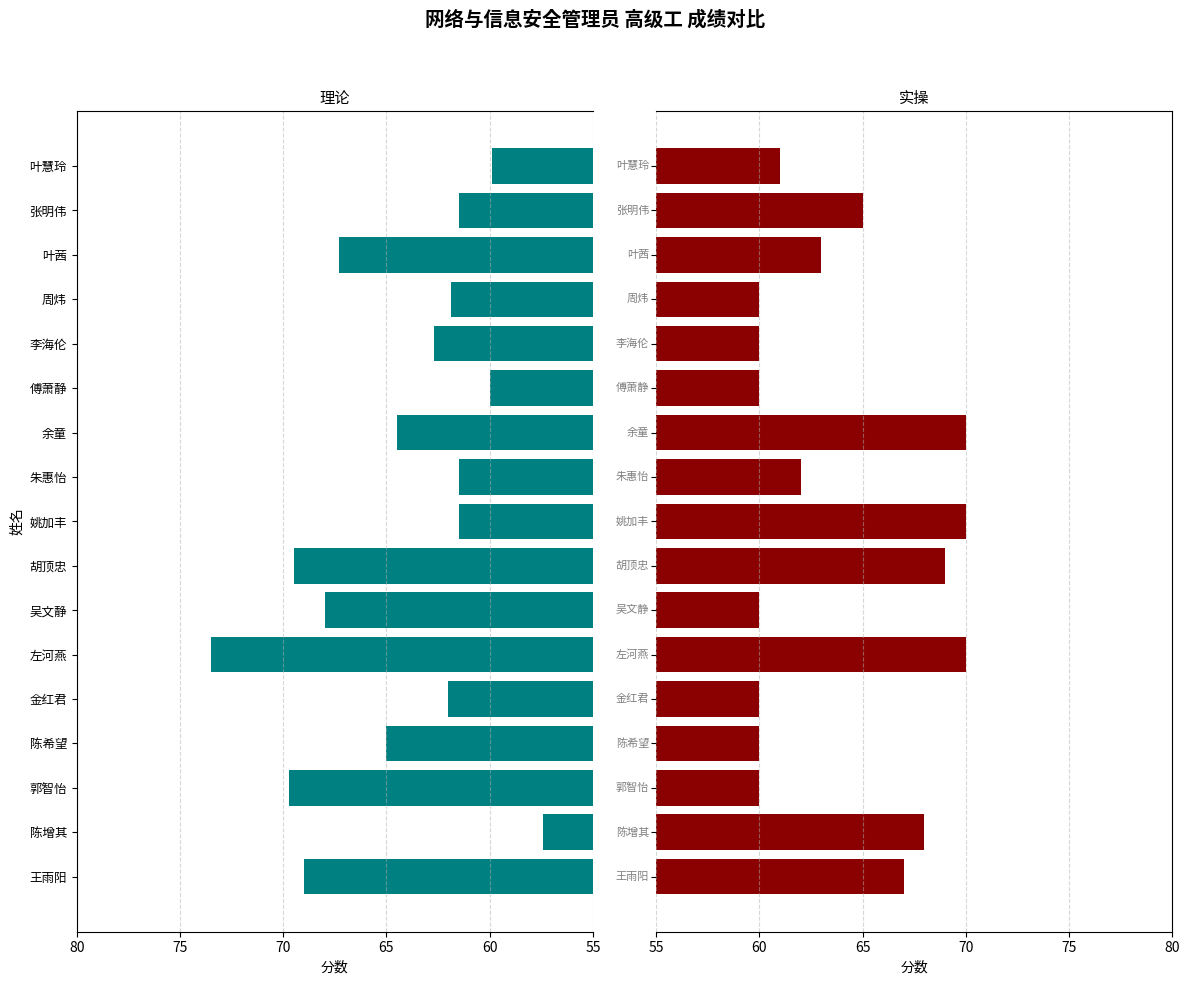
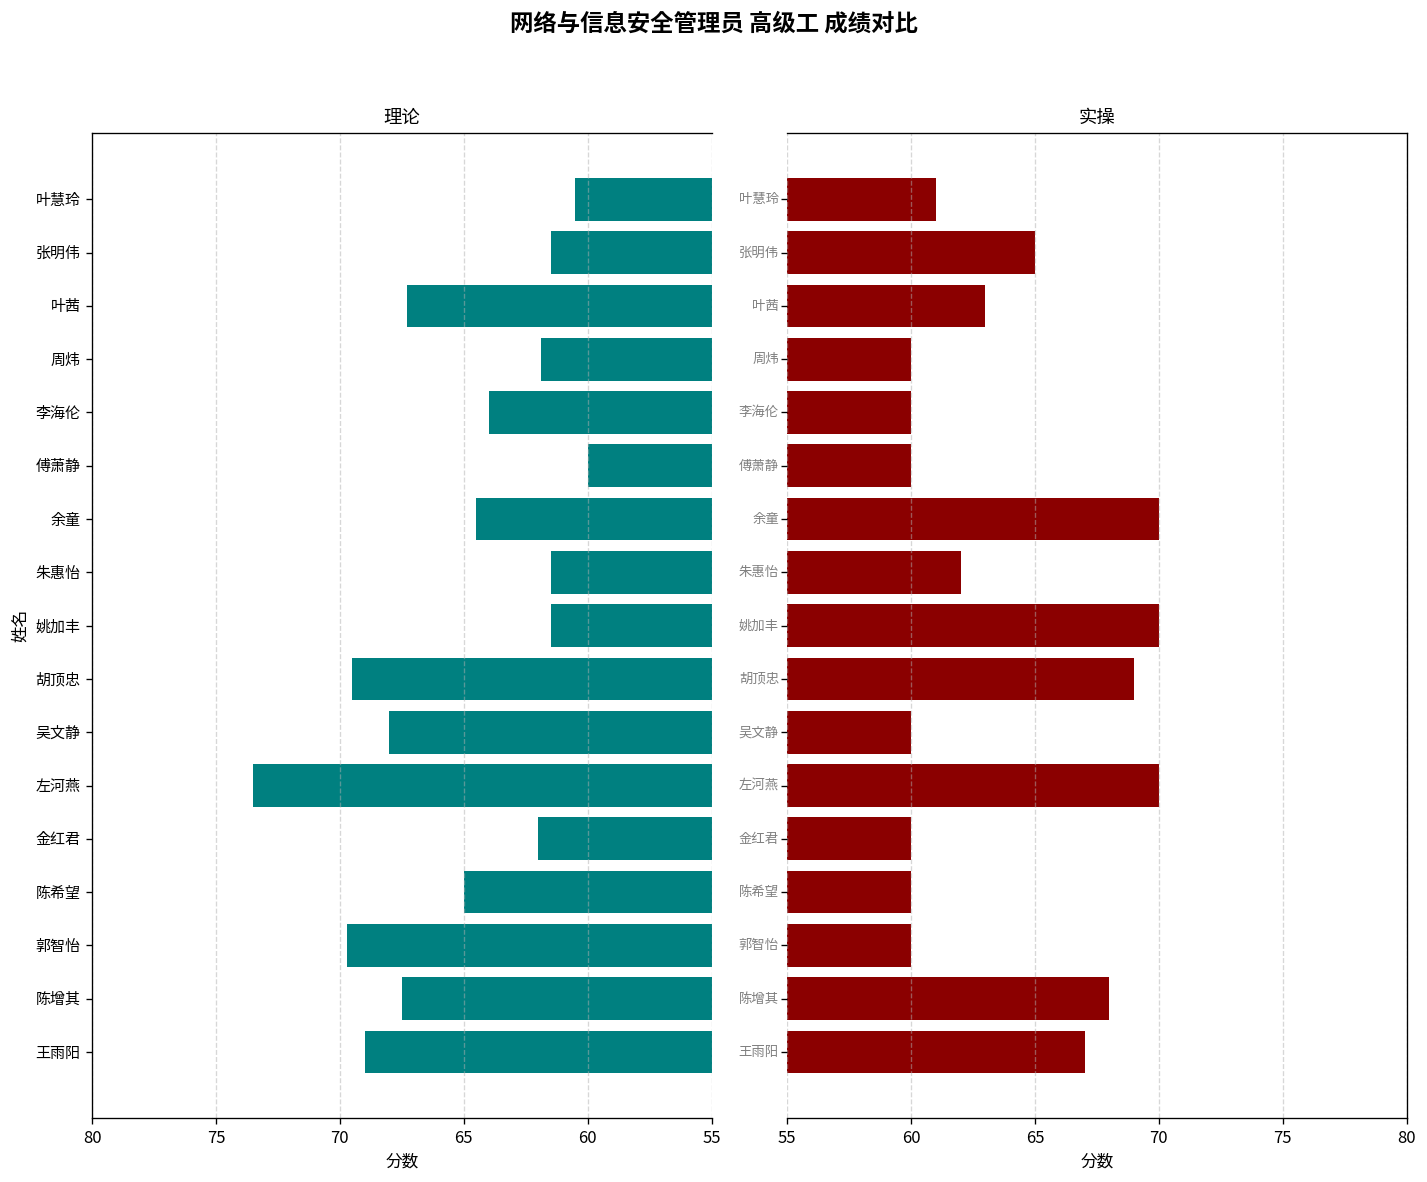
  {
    "理论": {
-     "叶慧玲": 59.9,
+     "叶慧玲": 60.5,
      "张明伟": 61.5,
      "叶茜": 67.3,
      "周炜": 61.9,
-     "李海伦": 62.7,
+     "李海伦": 64.0,
      "傅萧静": 60.0,
      "余童": 64.5,
      "朱惠怡": 61.5,
      "姚加丰": 61.5,
      "胡顶忠": 69.5,
      "吴文静": 68.0,
      "左河燕": 73.5,
      "金红君": 62.0,
      "陈希望": 65.0,
      "郭智怡": 69.7,
-     "陈增其": 57.4,
+     "陈增其": 67.5,
      "王雨阳": 69.0
    }
  }
